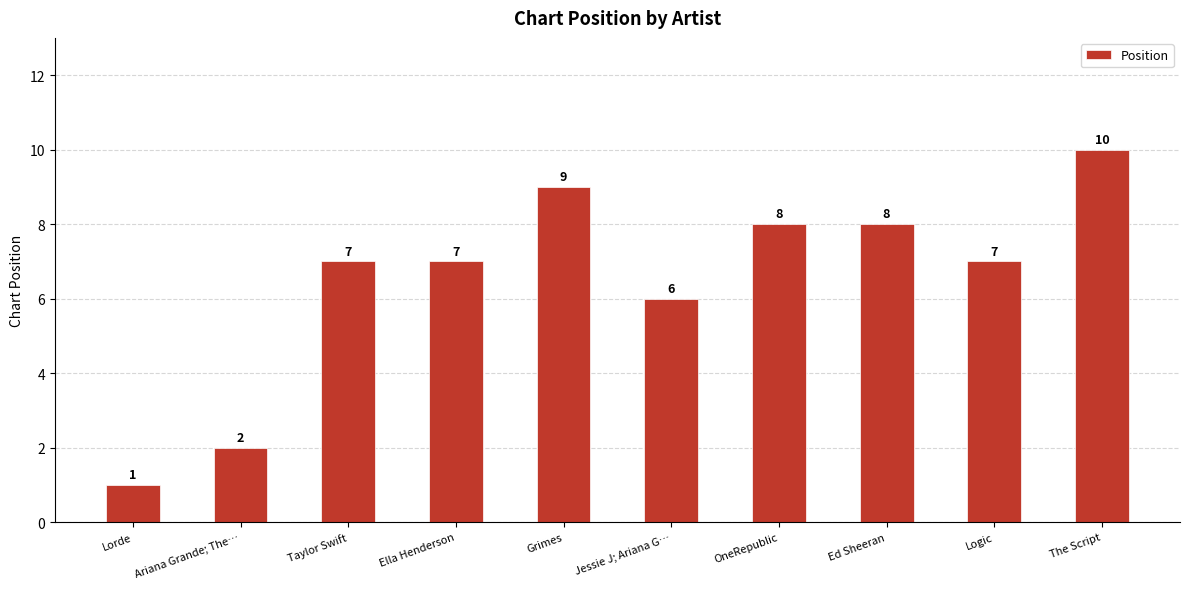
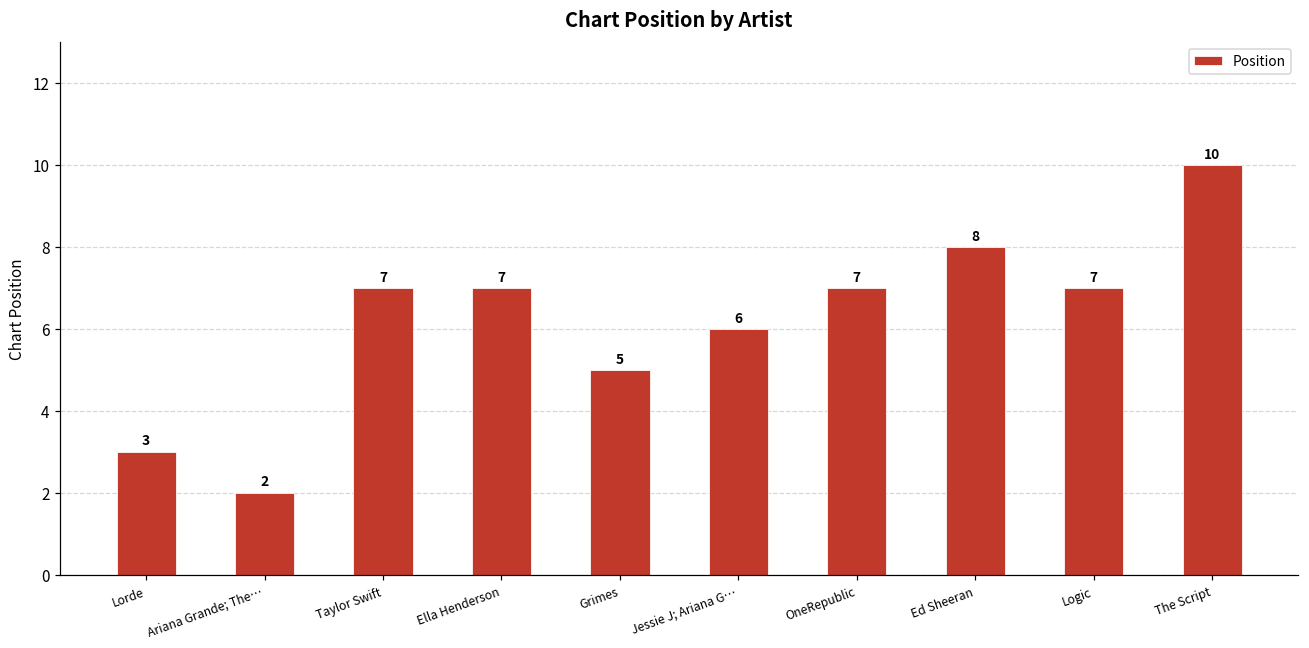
  {
-   "Lorde": 1,
+   "Lorde": 3,
    "Ariana Grande; The…": 2,
    "Taylor Swift": 7,
    "Ella Henderson": 7,
-   "Grimes": 9,
+   "Grimes": 5,
    "Jessie J; Ariana G…": 6,
-   "OneRepublic": 8,
+   "OneRepublic": 7,
    "Ed Sheeran": 8,
    "Logic": 7,
    "The Script": 10
  }
